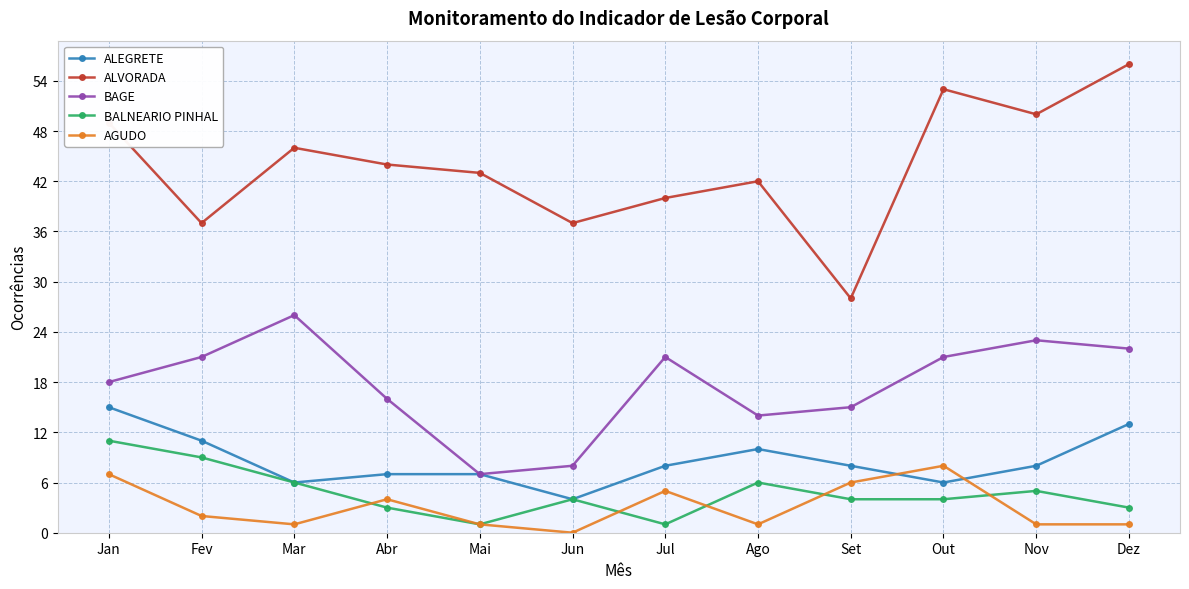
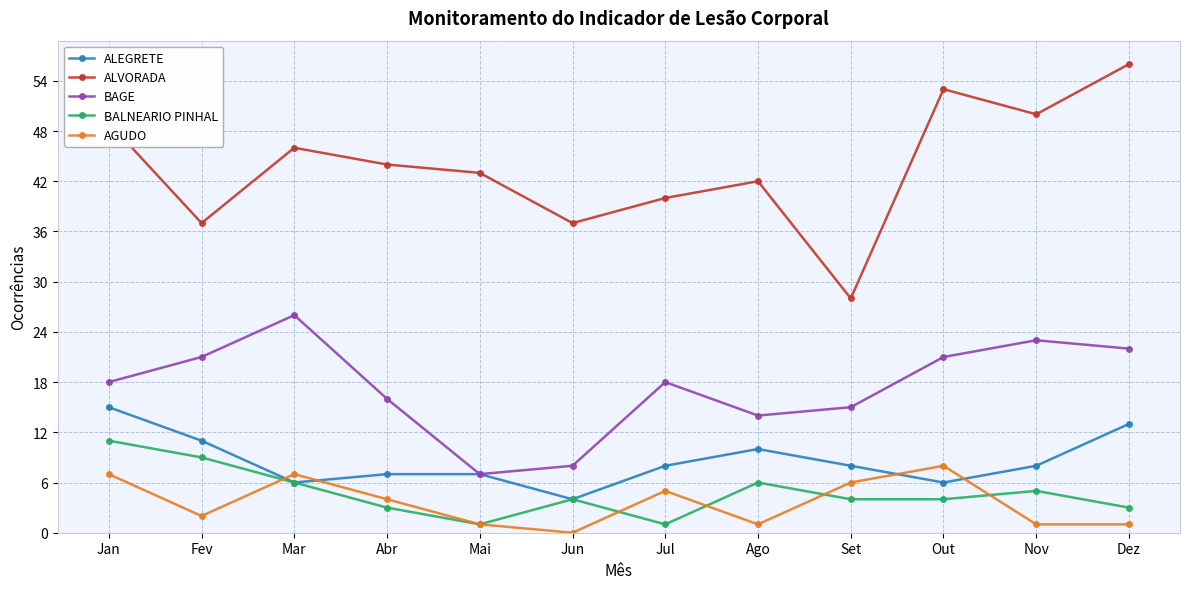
  {
    "ALEGRETE": {
      "Jan": 15,
      "Fev": 11,
      "Abr": 7,
      "Jul": 8,
      "Ago": 10,
      "Set": 8,
      "Out": 6,
      "Nov": 8,
      "Dez": 13
    },
    "ALVORADA": {
      "Fev": 37,
      "Mar": 46,
      "Abr": 44,
      "Mai": 43,
      "Jun": 37,
      "Jul": 40,
      "Ago": 42,
      "Set": 28,
      "Out": 53,
      "Nov": 50,
      "Dez": 56
    },
    "BAGE": {
      "Jan": 18,
      "Fev": 21,
      "Mar": 26,
      "Abr": 16,
      "Jun": 8,
-     "Jul": 21,
+     "Jul": 18,
      "Ago": 14,
      "Set": 15,
      "Out": 21,
      "Nov": 23,
      "Dez": 22
    },
    "BALNEARIO PINHAL": {
      "Jan": 11,
      "Fev": 9,
      "Abr": 3,
      "Jul": 1,
      "Ago": 6,
      "Set": 4,
      "Out": 4,
      "Nov": 5,
      "Dez": 3
    },
    "AGUDO": {
      "Jan": 7,
      "Fev": 2,
-     "Mar": 1,
+     "Mar": 7,
      "Abr": 4,
      "Jun": 0,
      "Jul": 5,
      "Ago": 1,
      "Set": 6,
      "Out": 8,
      "Nov": 1,
      "Dez": 1
    }
  }
